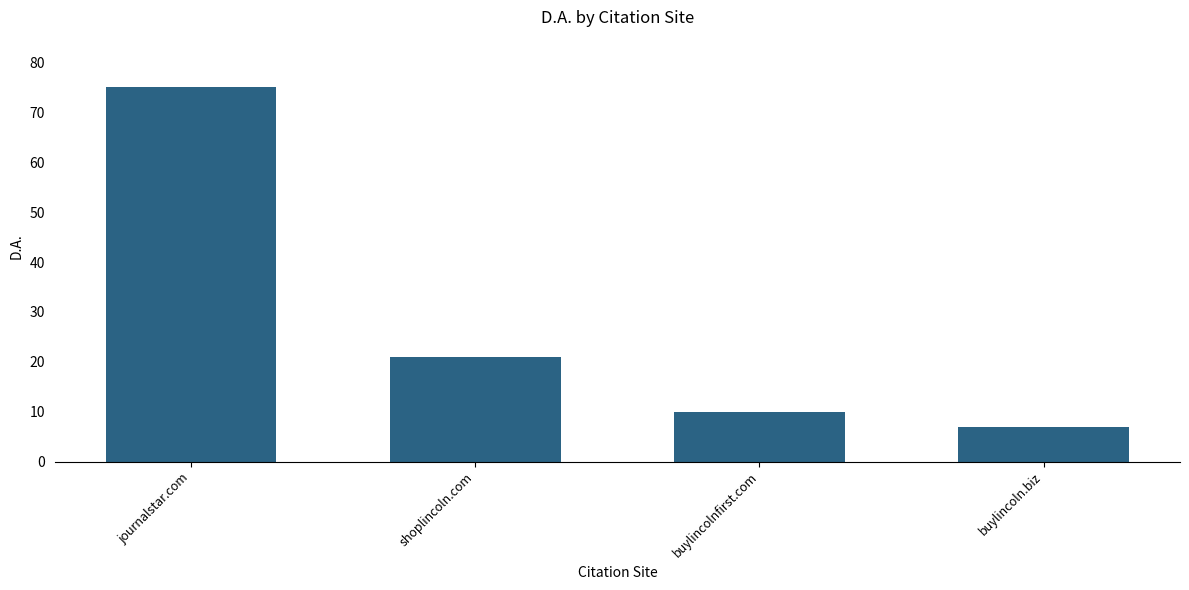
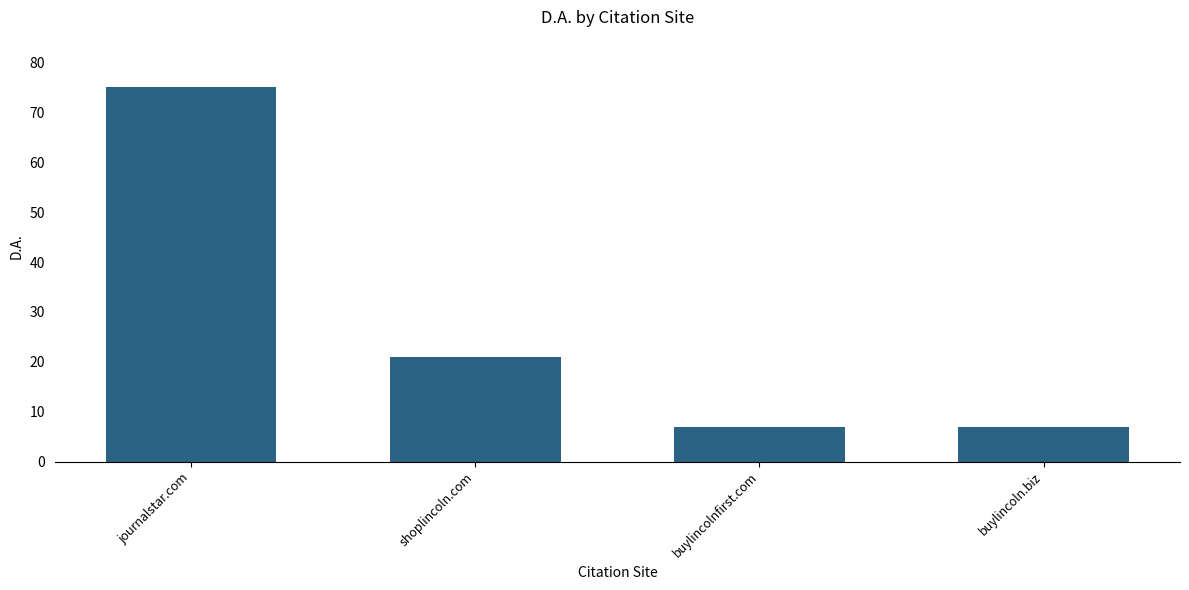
  {
    "journalstar.com": 75,
    "shoplincoln.com": 21,
-   "buylincolnfirst.com": 10,
+   "buylincolnfirst.com": 7,
    "buylincoln.biz": 7
  }
